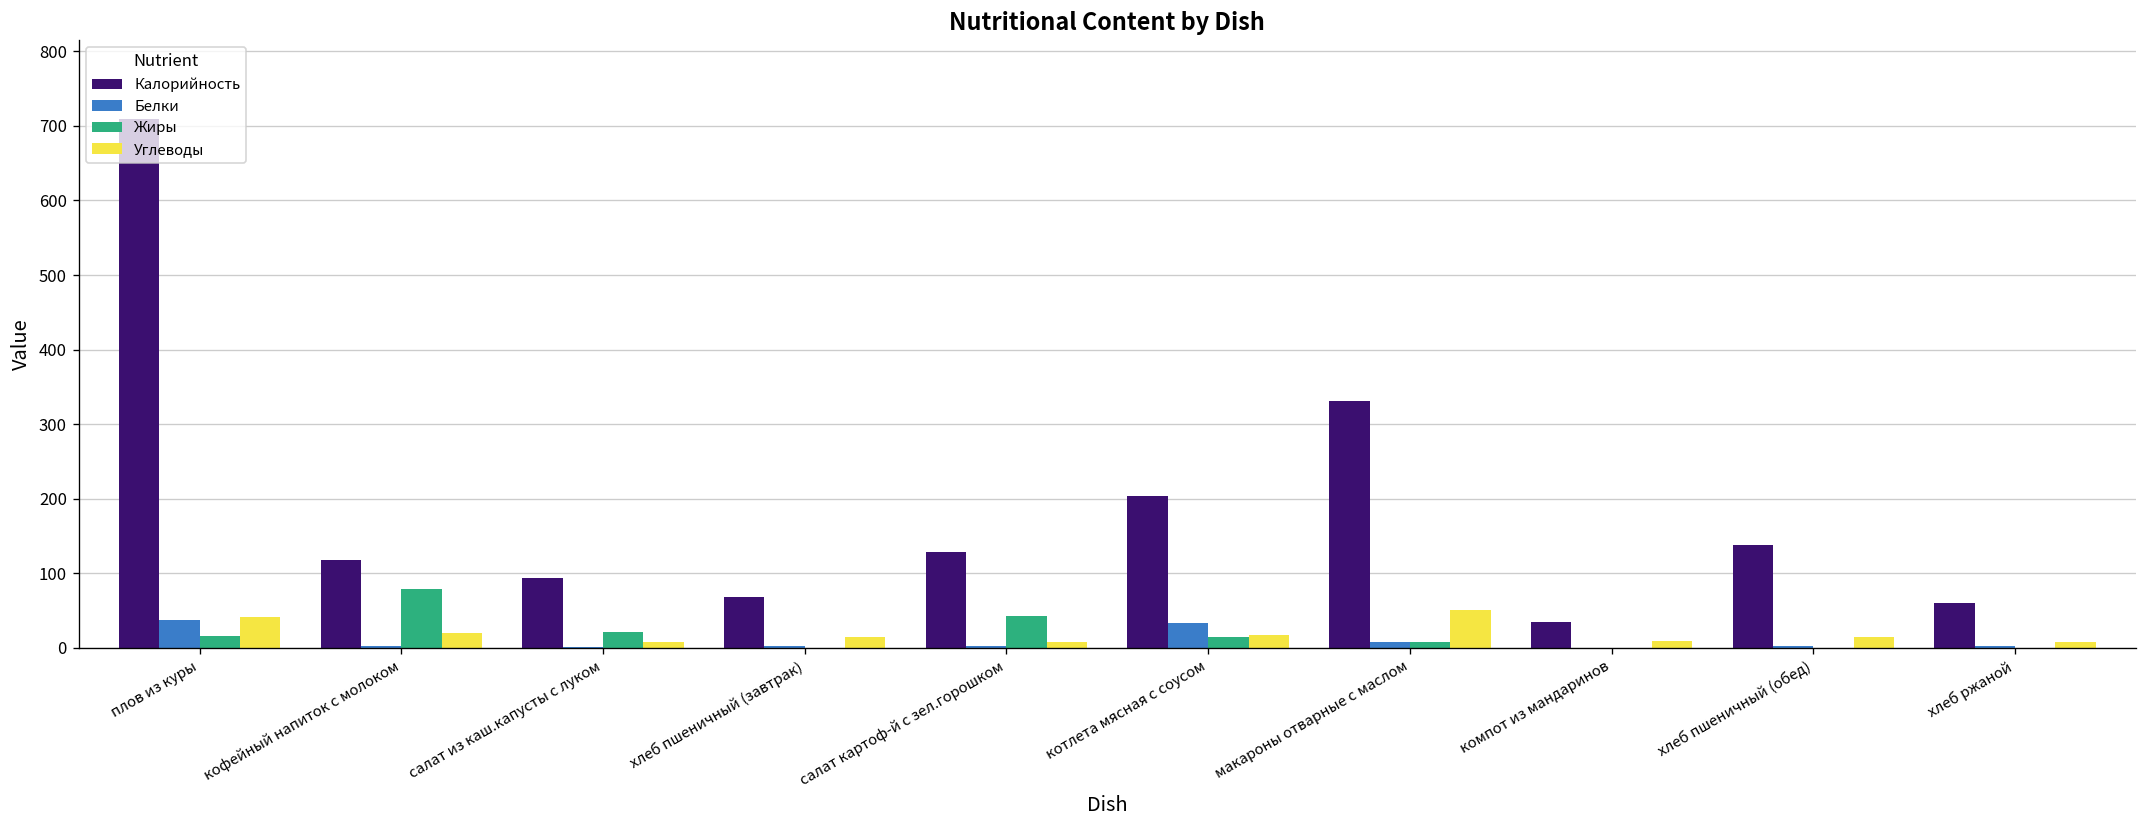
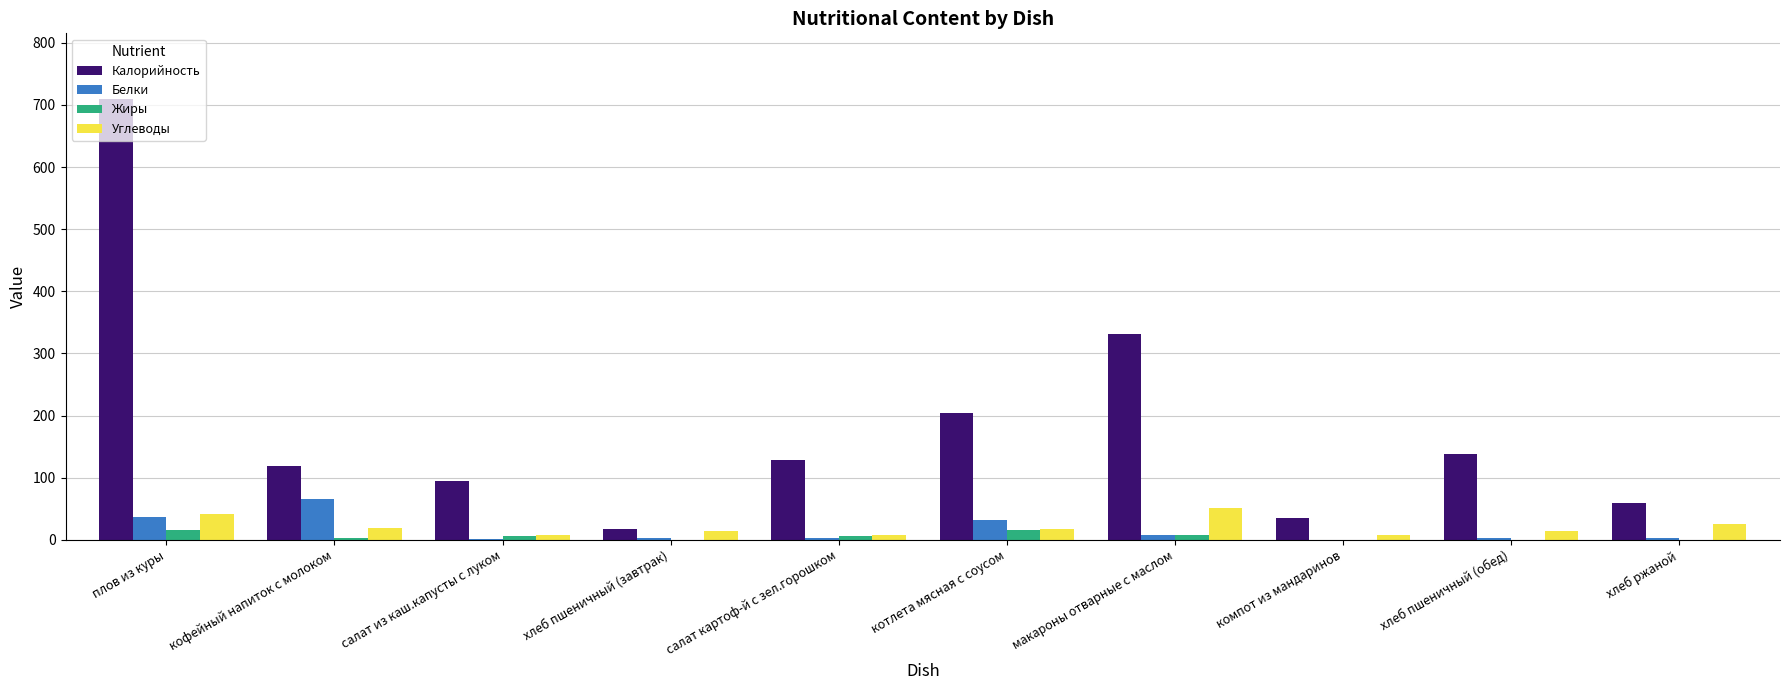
  {
    "Калорийность": {
      "кофейный напиток с молоком": 120,
      "салат из каш.капусты с луком": 90,
-     "хлеб пшеничный (завтрак)": 70,
+     "хлеб пшеничный (завтрак)": 20,
      "салат картоф-й с зел.горошком": 130,
      "котлета мясная с соусом": 200,
      "макароны отварные с маслом": 330,
      "компот из мандаринов": 30,
      "хлеб пшеничный (обед)": 140,
      "хлеб ржаной": 60
    },
    "Белки": {
      "плов из куры": 40,
-     "кофейный напиток с молоком": 0,
+     "кофейный напиток с молоком": 70,
      "котлета мясная с соусом": 30,
      "макароны отварные с маслом": 10
    },
    "Жиры": {
      "плов из куры": 20,
-     "кофейный напиток с молоком": 80,
-     "салат из каш.капусты с луком": 20,
-     "салат картоф-й с зел.горошком": 40,
+     "кофейный напиток с молоком": 0,
+     "салат из каш.капусты с луком": 10,
+     "салат картоф-й с зел.горошком": 10,
      "котлета мясная с соусом": 20,
      "макароны отварные с маслом": 10,
      "компот из мандаринов": 0
    },
    "Углеводы": {
      "плов из куры": 40,
      "кофейный напиток с молоком": 20,
      "салат из каш.капусты с луком": 10,
      "хлеб пшеничный (завтрак)": 10,
      "салат картоф-й с зел.горошком": 10,
      "котлета мясная с соусом": 20,
      "макароны отварные с маслом": 50,
      "компот из мандаринов": 10,
      "хлеб пшеничный (обед)": 10,
-     "хлеб ржаной": 10
+     "хлеб ржаной": 30
    }
  }
